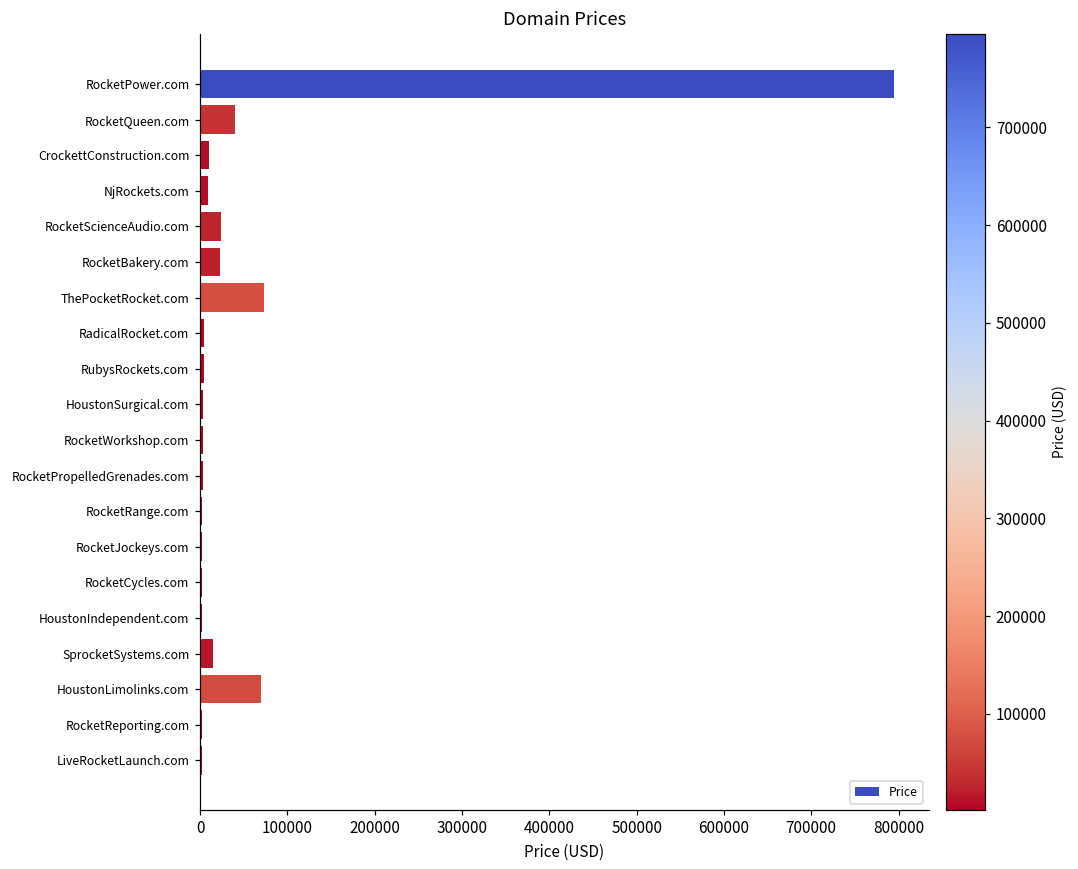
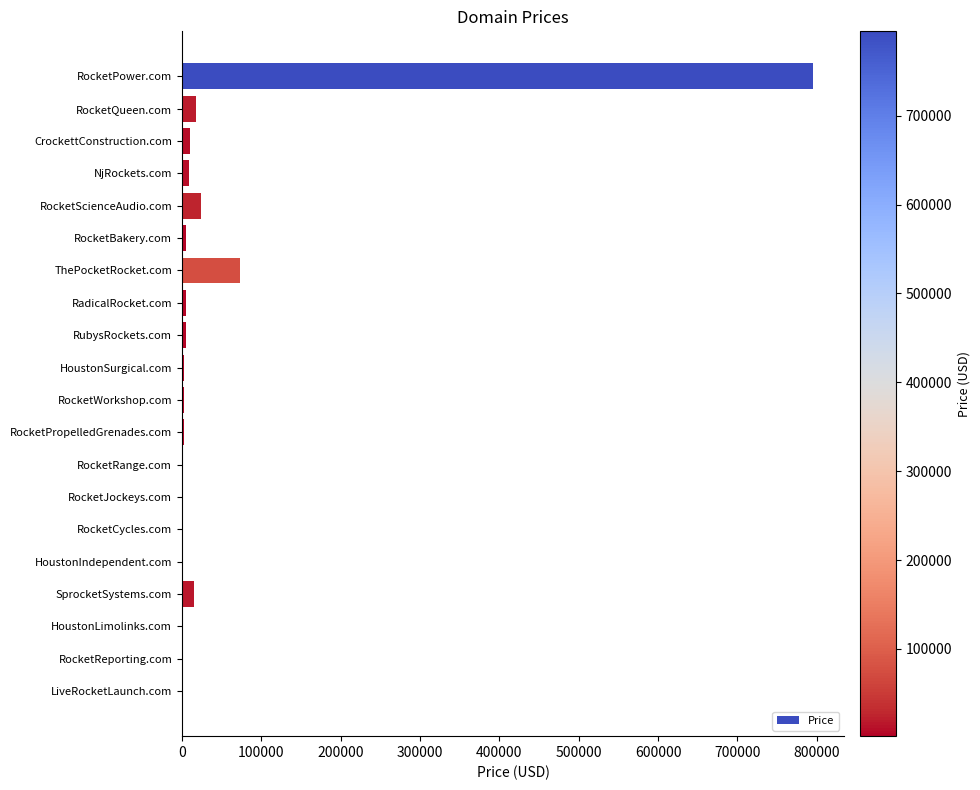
  {
    "RocketPower.com": 790000,
-   "RocketQueen.com": 40000,
+   "RocketQueen.com": 20000,
    "CrockettConstruction.com": 10000,
    "NjRockets.com": 10000,
    "RocketScienceAudio.com": 20000,
-   "RocketBakery.com": 20000,
+   "RocketBakery.com": 0,
    "ThePocketRocket.com": 70000,
    "RadicalRocket.com": 0,
    "RubysRockets.com": 0,
    "SprocketSystems.com": 10000,
-   "HoustonLimolinks.com": 70000
+   "HoustonLimolinks.com": 0
  }
